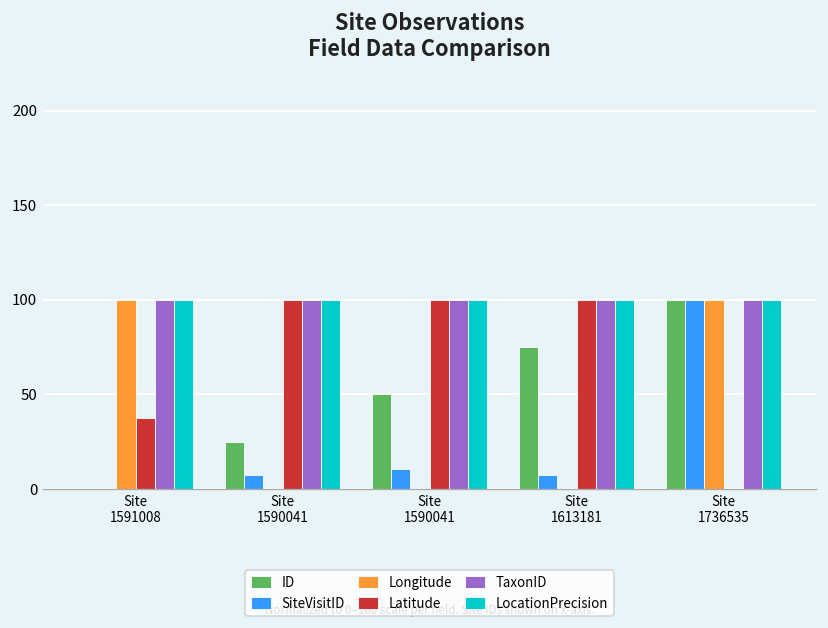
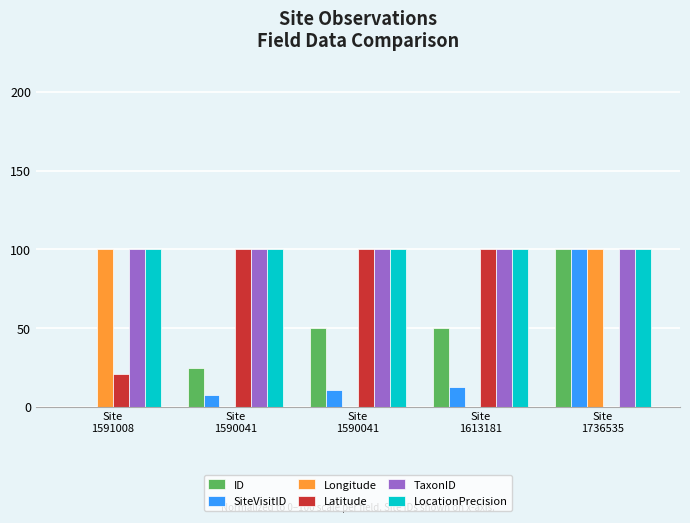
  {
    "ID": {
      "Site 1591008": 0,
-     "Site 1613181": 75,
+     "Site 1613181": 50,
      "Site 1736535": 100
    },
    "SiteVisitID": {
      "Site 1591008": 0,
-     "Site 1613181": 7,
+     "Site 1613181": 13,
      "Site 1736535": 100
    },
    "Longitude": {
      "Site 1591008": 100,
      "Site 1613181": 0,
      "Site 1736535": 100
    },
    "Latitude": {
-     "Site 1591008": 38,
+     "Site 1591008": 21,
      "Site 1613181": 100,
      "Site 1736535": 0
    },
    "TaxonID": {
      "Site 1591008": 100,
      "Site 1613181": 100,
      "Site 1736535": 100
    },
    "LocationPrecision": {
      "Site 1591008": 100,
      "Site 1613181": 100,
      "Site 1736535": 100
    }
  }
